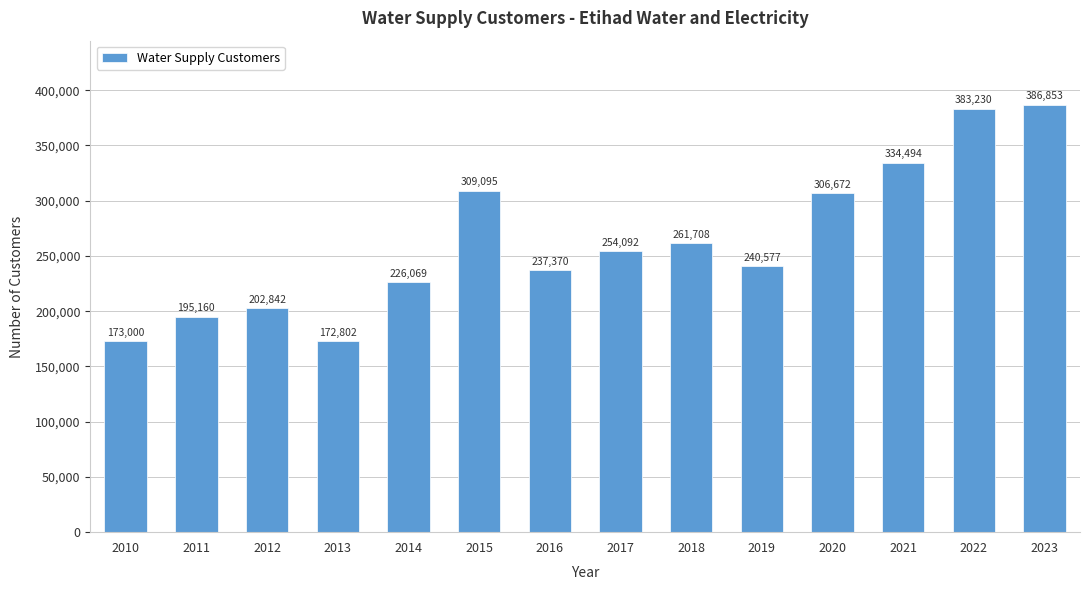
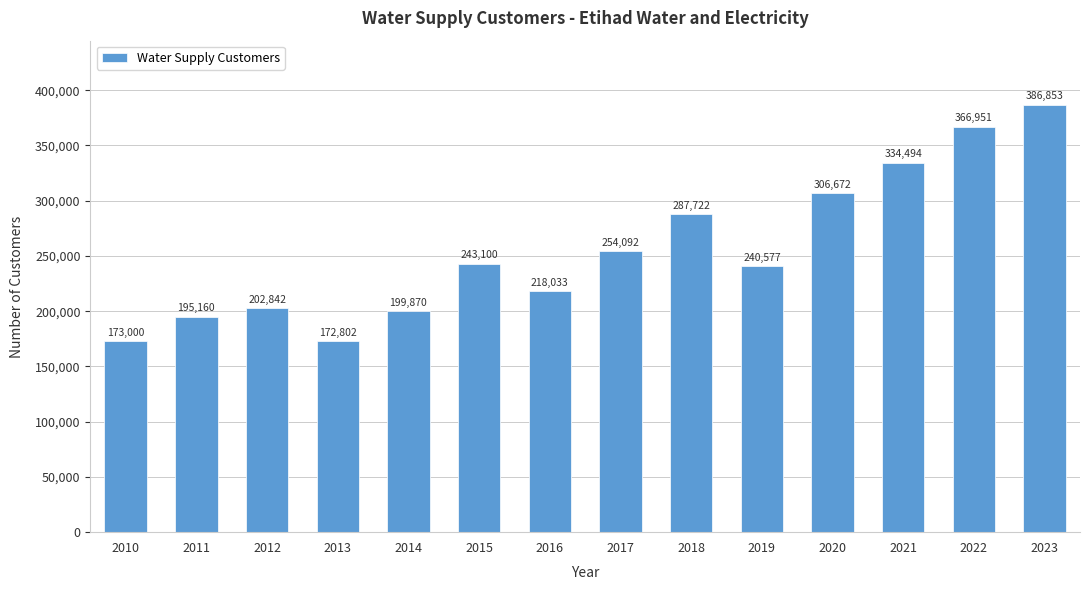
  {
    "2010": "173,000",
    "2011": "195,160",
    "2012": "202,842",
    "2013": "172,802",
-   "2014": "226,069",
-   "2015": "309,095",
-   "2016": "237,370",
+   "2014": "199,870",
+   "2015": "243,100",
+   "2016": "218,033",
    "2017": "254,092",
-   "2018": "261,708",
+   "2018": "287,722",
    "2019": "240,577",
    "2020": "306,672",
    "2021": "334,494",
-   "2022": "383,230",
+   "2022": "366,951",
    "2023": "386,853"
  }
